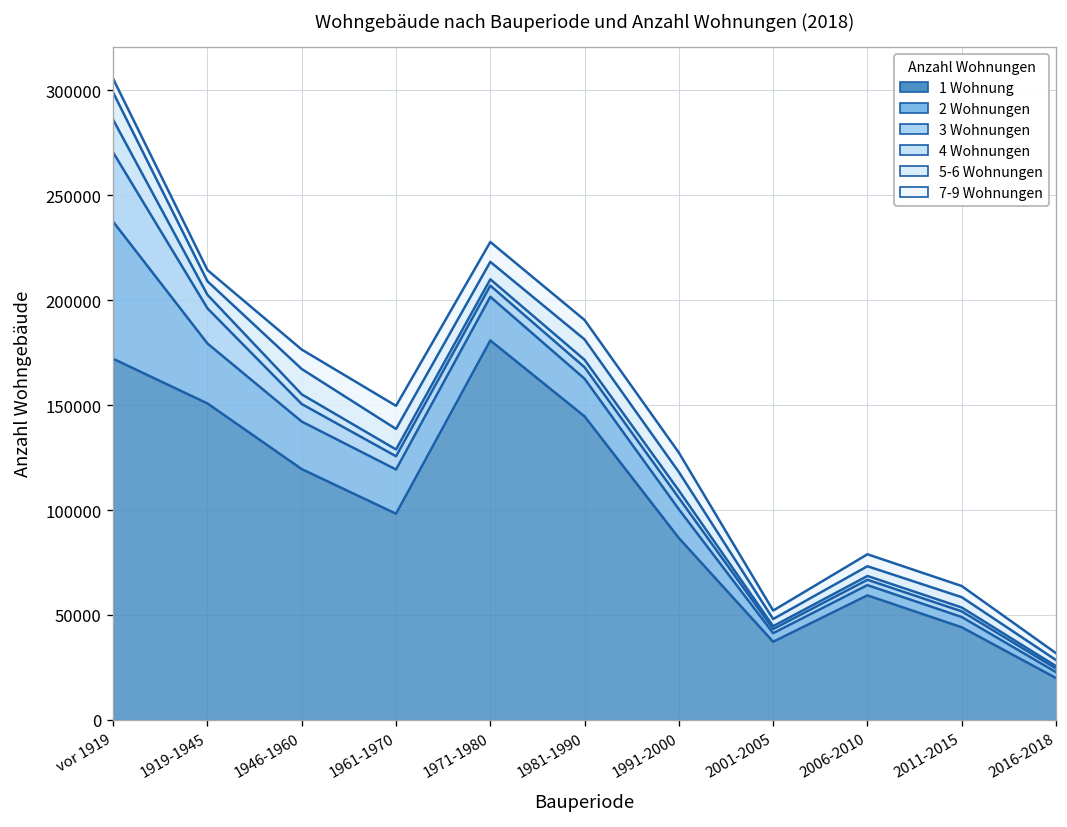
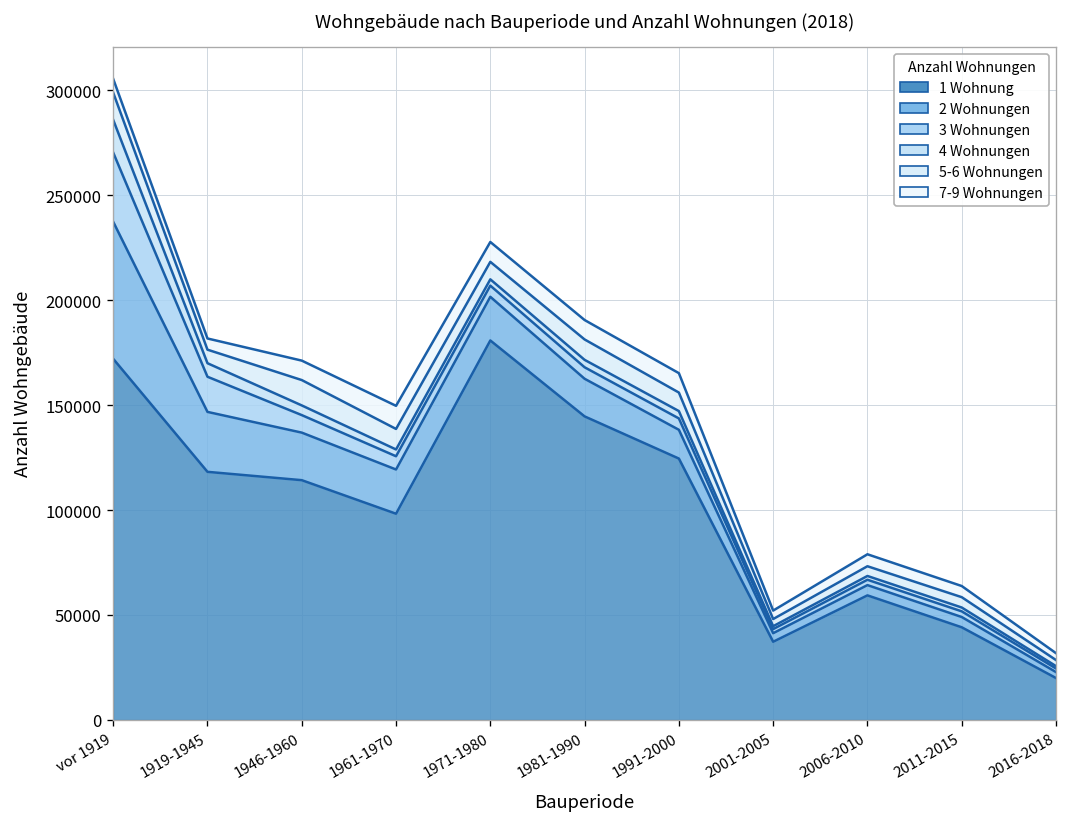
  {
    "1 Wohnung": {
      "vor 1919": 172000,
-     "1919-1945": 151000,
-     "1946-1960": 120000,
+     "1919-1945": 118000,
+     "1946-1960": 114000,
      "1961-1970": 98000,
      "1971-1980": 181000,
      "1981-1990": 145000,
-     "1991-2000": 87000,
+     "1991-2000": 125000,
      "2001-2005": 37000,
      "2006-2010": 59000,
      "2011-2015": 44000,
      "2016-2018": 20000
    }
  }
